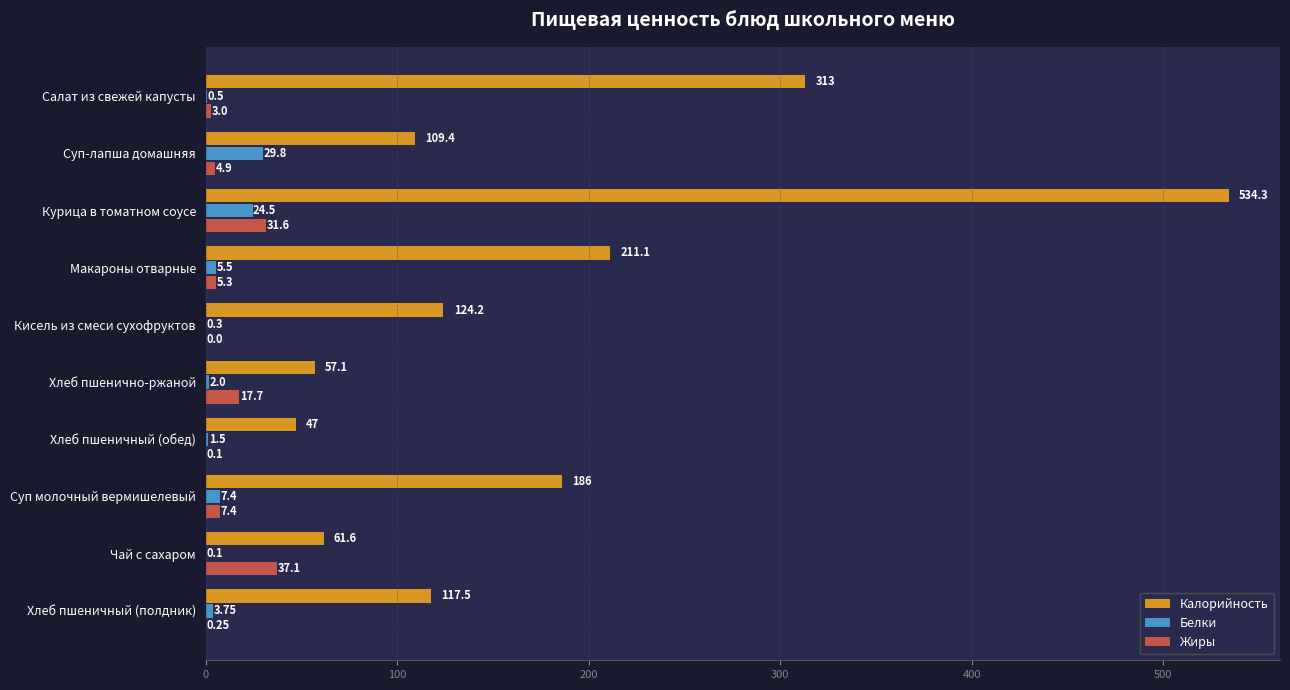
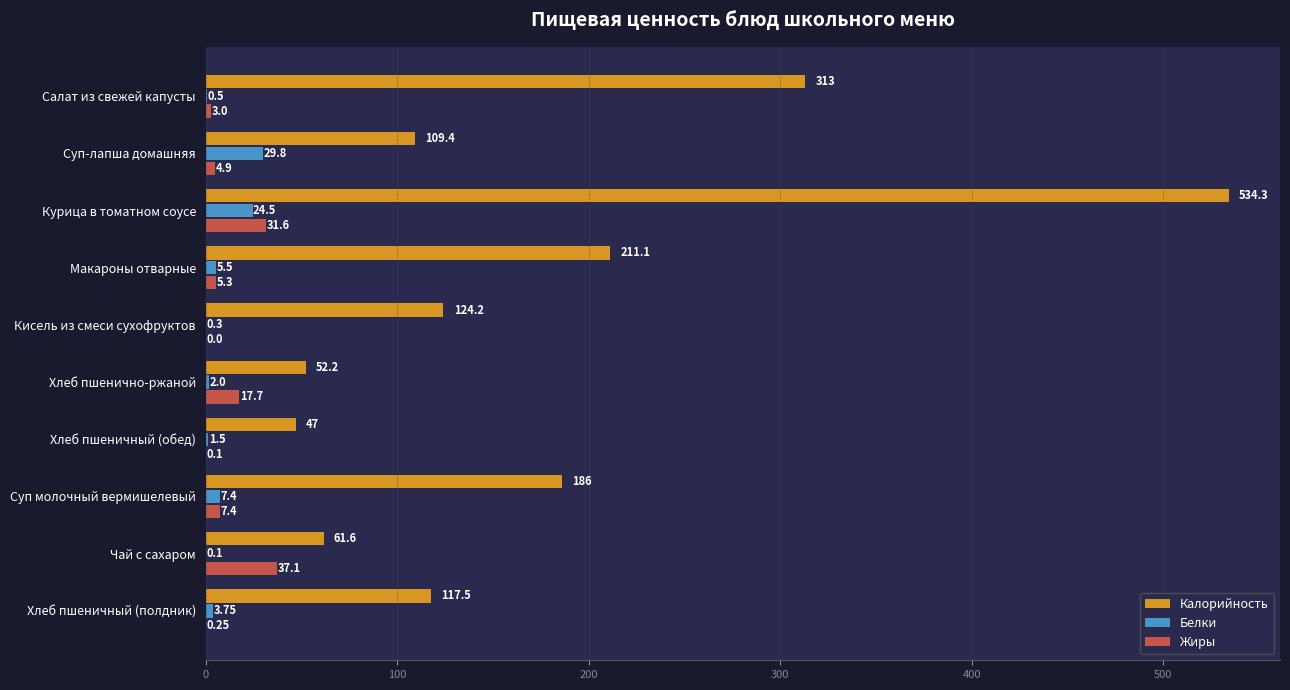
  {
    "Калорийность": {
      "Салат из свежей капусты": 313,
      "Суп-лапша домашняя": 109.4,
      "Курица в томатном соусе": 534.3,
      "Макароны отварные": 211.1,
      "Кисель из смеси сухофруктов": 124.2,
-     "Хлеб пшенично-ржаной": 57.1,
+     "Хлеб пшенично-ржаной": 52.2,
      "Хлеб пшеничный (обед)": 47,
      "Суп молочный вермишелевый": 186,
      "Чай с сахаром": 61.6,
      "Хлеб пшеничный (полдник)": 117.5
    },
    "Белки": {
      "Салат из свежей капусты": 0.5,
      "Суп-лапша домашняя": 29.8,
      "Курица в томатном соусе": 24.5,
      "Макароны отварные": 5.5,
      "Кисель из смеси сухофруктов": 0.3,
      "Хлеб пшенично-ржаной": 2.0,
      "Хлеб пшеничный (обед)": 1.5,
      "Суп молочный вермишелевый": 7.4,
      "Чай с сахаром": 0.1,
      "Хлеб пшеничный (полдник)": 3.75
    },
    "Жиры": {
      "Салат из свежей капусты": 3.0,
      "Суп-лапша домашняя": 4.9,
      "Курица в томатном соусе": 31.6,
      "Макароны отварные": 5.3,
      "Кисель из смеси сухофруктов": 0.0,
      "Хлеб пшенично-ржаной": 17.7,
      "Хлеб пшеничный (обед)": 0.1,
      "Суп молочный вермишелевый": 7.4,
      "Чай с сахаром": 37.1,
      "Хлеб пшеничный (полдник)": 0.25
    }
  }
